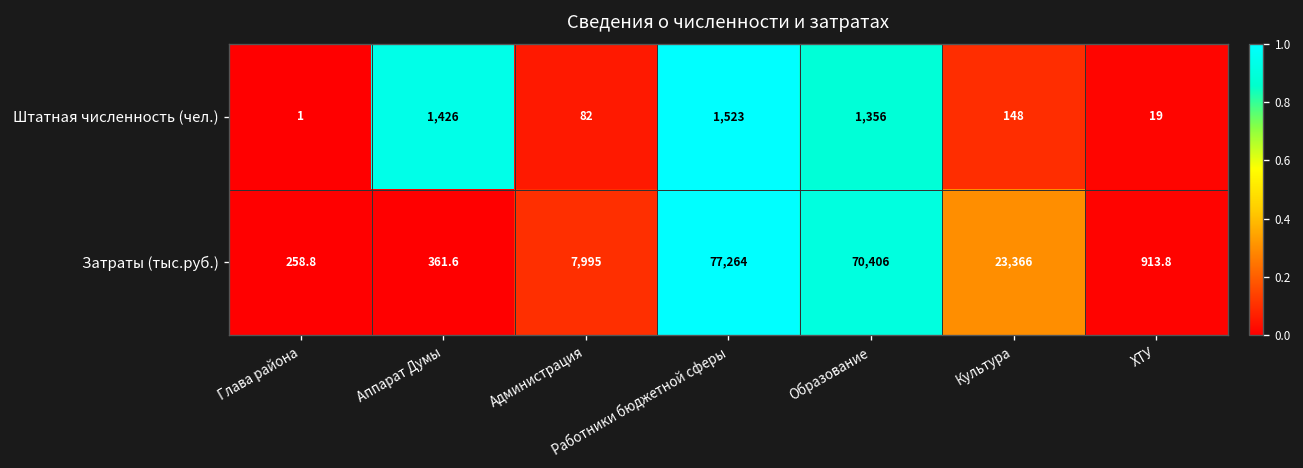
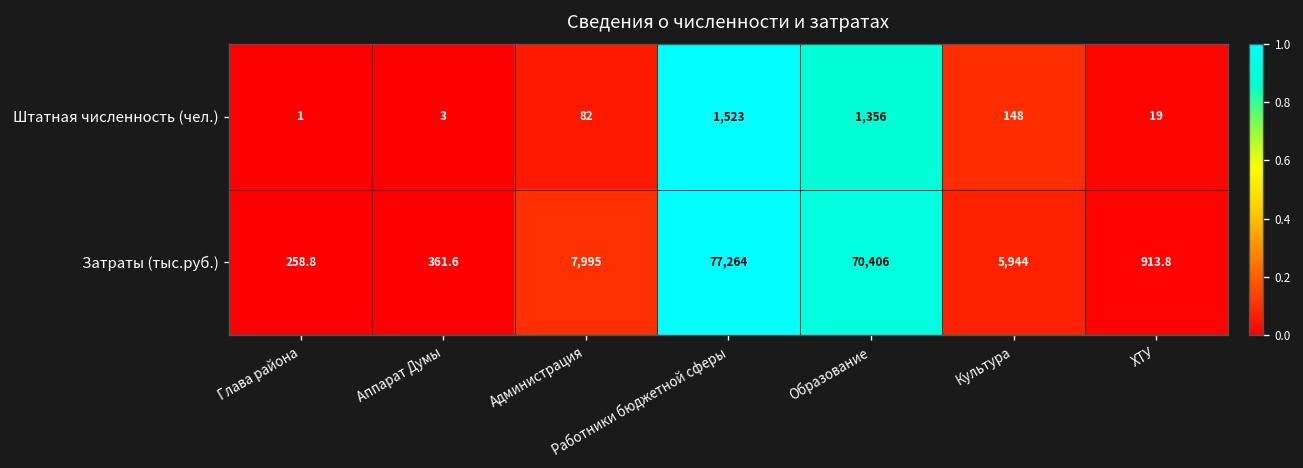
  {
    "Штатная численность (чел.)": {
      "Глава района": "1",
-     "Аппарат Думы": "1,426",
+     "Аппарат Думы": "3",
      "Администрация": "82",
      "Работники бюджетной сферы": "1,523",
      "Образование": "1,356",
      "Культура": "148",
      "ХТУ": "19"
    },
    "Затраты (тыс.руб.)": {
      "Глава района": "258.8",
      "Аппарат Думы": "361.6",
      "Администрация": "7,995",
      "Работники бюджетной сферы": "77,264",
      "Образование": "70,406",
-     "Культура": "23,366",
+     "Культура": "5,944",
      "ХТУ": "913.8"
    }
  }
